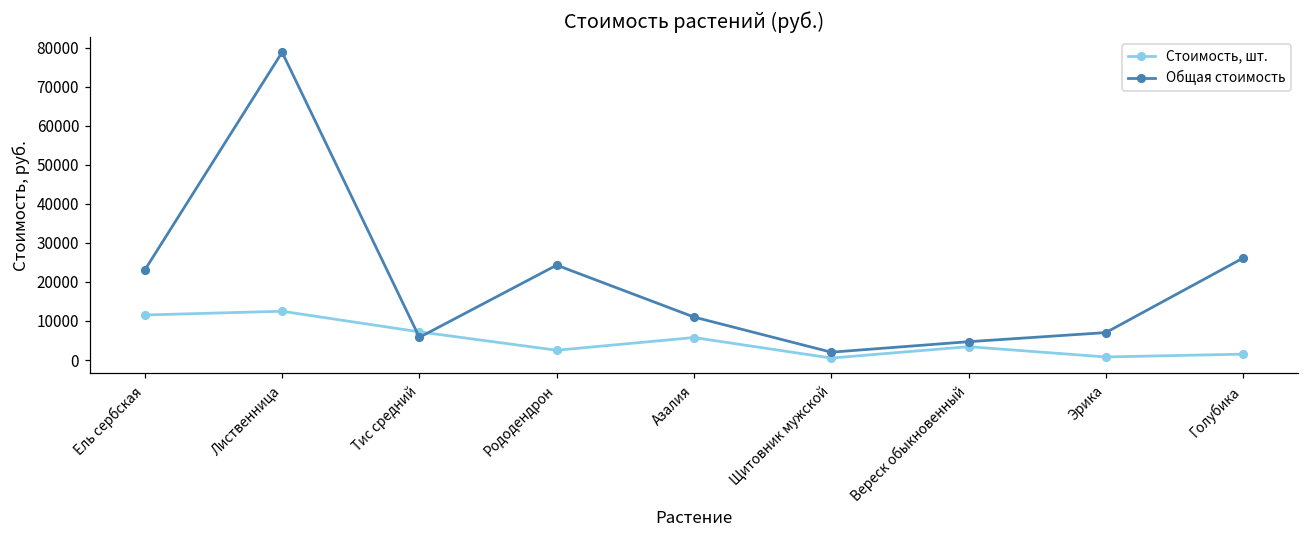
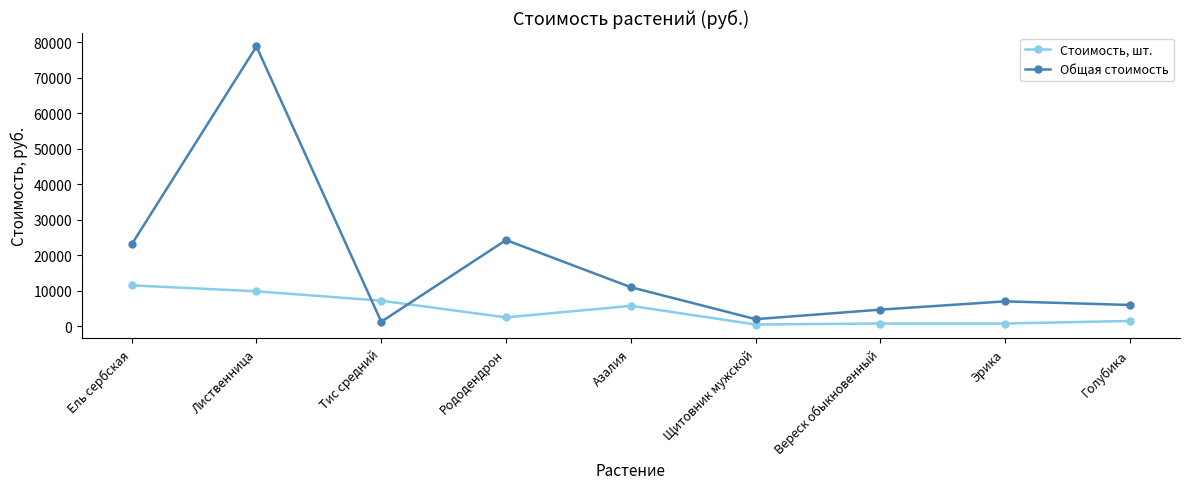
  {
    "Стоимость, шт.": {
      "Ель сербская": 12000,
-     "Лиственница": 12000,
+     "Лиственница": 10000,
      "Тис средний": 7000,
      "Рододендрон": 3000,
      "Азалия": 6000,
      "Щитовник мужской": 1000,
-     "Вереск обыкновенный": 3000,
+     "Вереск обыкновенный": 1000,
      "Эрика": 1000,
      "Голубика": 2000
    },
    "Общая стоимость": {
      "Ель сербская": 23000,
      "Лиственница": 79000,
-     "Тис средний": 6000,
+     "Тис средний": 1000,
      "Рододендрон": 24000,
      "Азалия": 11000,
      "Щитовник мужской": 2000,
      "Вереск обыкновенный": 5000,
      "Эрика": 7000,
-     "Голубика": 26000
+     "Голубика": 6000
    }
  }
